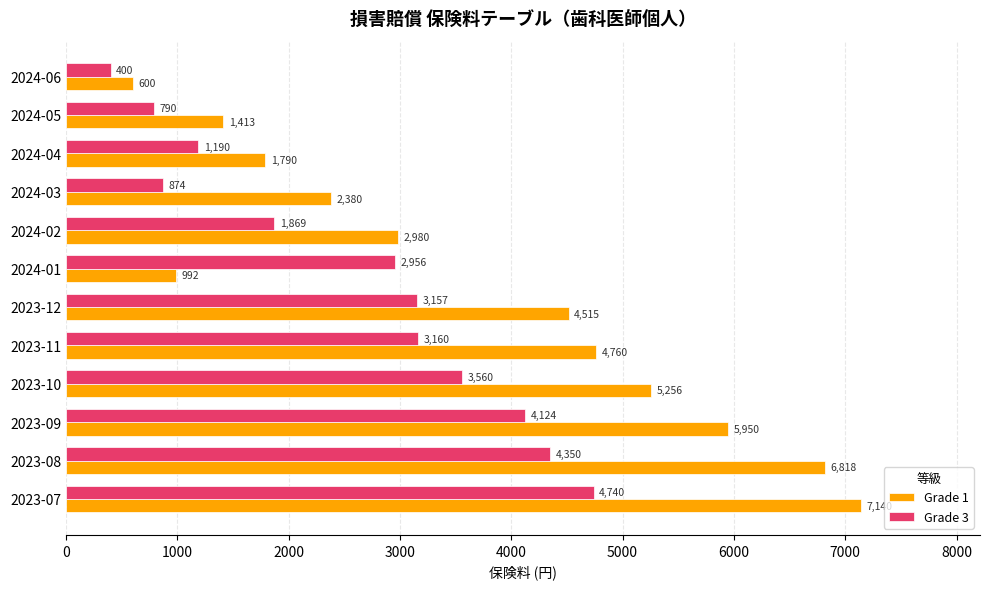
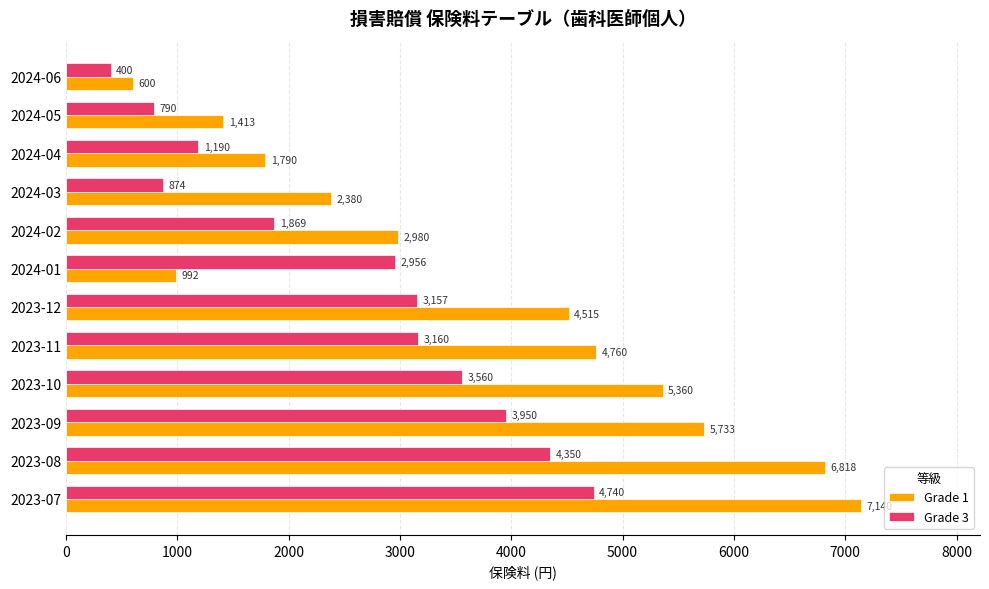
  {
    "Grade 1": {
      "2024-06": "600",
      "2024-05": "1,413",
      "2024-04": "1,790",
      "2024-03": "2,380",
      "2024-02": "2,980",
      "2024-01": "992",
      "2023-12": "4,515",
      "2023-11": "4,760",
-     "2023-10": "5,256",
-     "2023-09": "5,950",
+     "2023-10": "5,360",
+     "2023-09": "5,733",
      "2023-08": "6,818"
    },
    "Grade 3": {
      "2024-06": "400",
      "2024-05": "790",
      "2024-04": "1,190",
      "2024-03": "874",
      "2024-02": "1,869",
      "2024-01": "2,956",
      "2023-12": "3,157",
      "2023-11": "3,160",
      "2023-10": "3,560",
-     "2023-09": "4,124",
+     "2023-09": "3,950",
      "2023-08": "4,350",
      "2023-07": "4,740"
    }
  }
